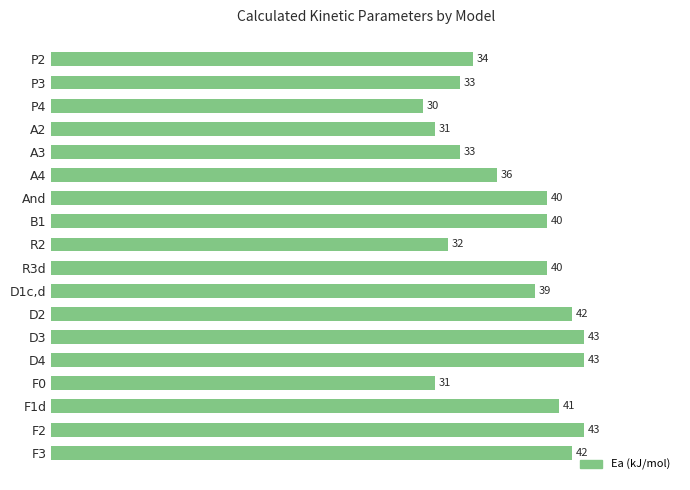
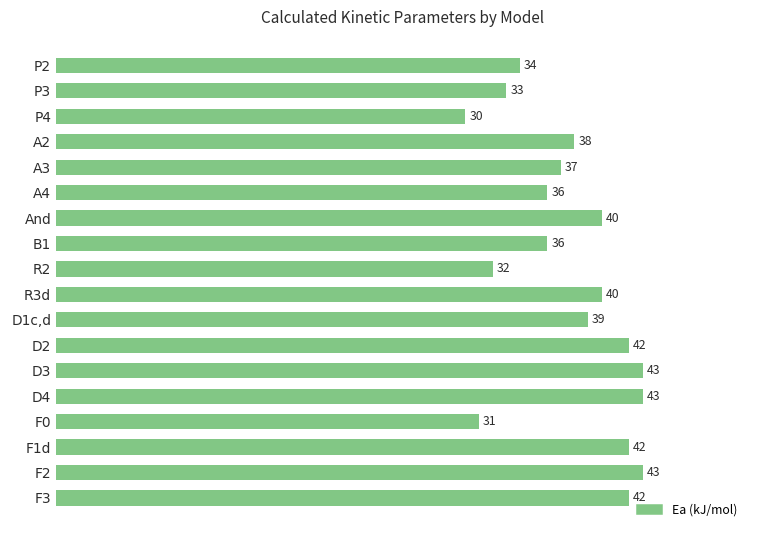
  {
    "P2": 34,
    "P3": 33,
    "P4": 30,
-   "A2": 31,
-   "A3": 33,
+   "A2": 38,
+   "A3": 37,
    "A4": 36,
    "And": 40,
-   "B1": 40,
+   "B1": 36,
    "R2": 32,
    "R3d": 40,
    "D1c,d": 39,
    "D2": 42,
    "D3": 43,
    "D4": 43,
    "F0": 31,
-   "F1d": 41,
+   "F1d": 42,
    "F2": 43,
    "F3": 42
  }
